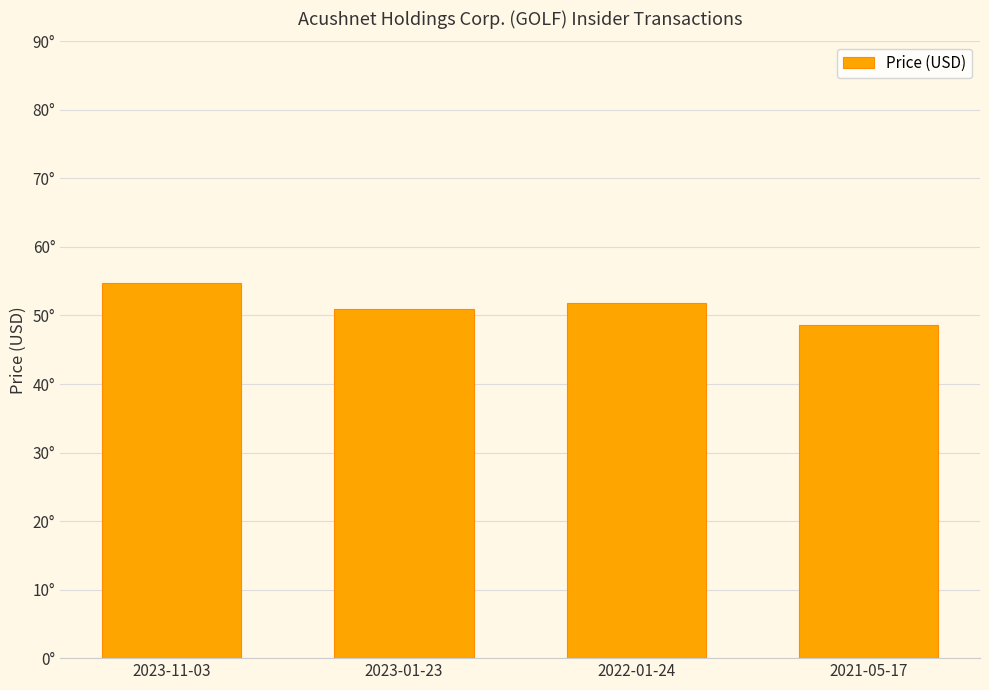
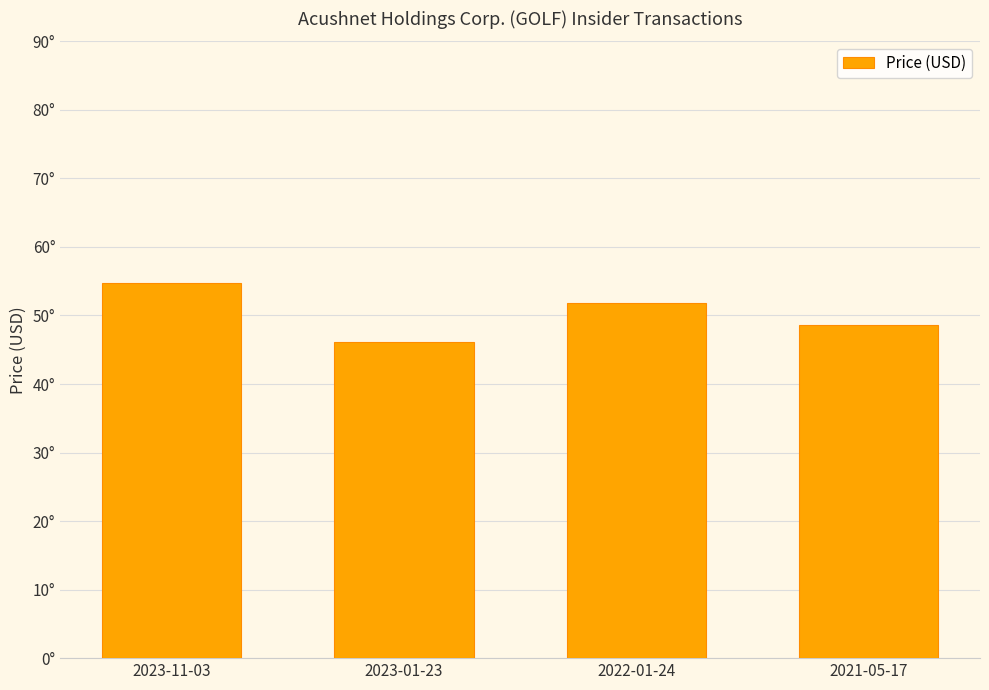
  {
    "2023-11-03": "55°",
-   "2023-01-23": "51°",
+   "2023-01-23": "46°",
    "2022-01-24": "52°",
    "2021-05-17": "49°"
  }
